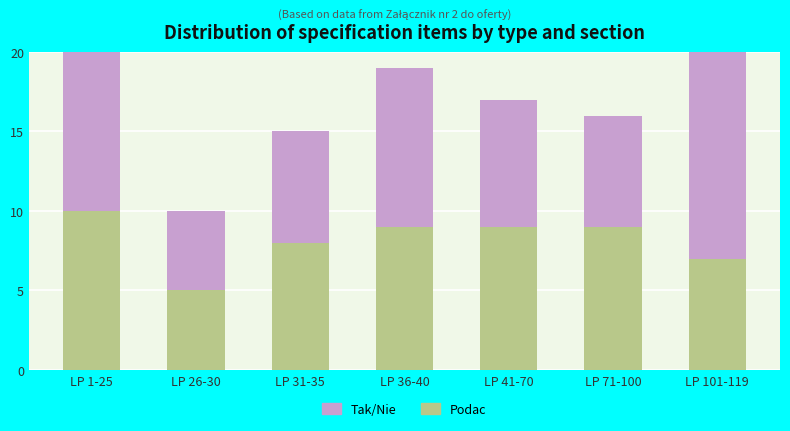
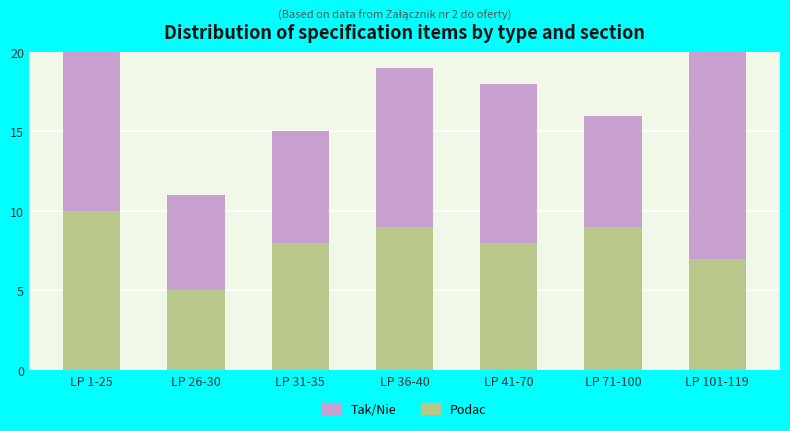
  {
    "Podac": {
      "LP 1-25": 10,
      "LP 26-30": 5,
      "LP 31-35": 8,
      "LP 36-40": 9,
-     "LP 41-70": 9,
+     "LP 41-70": 8,
      "LP 71-100": 9,
      "LP 101-119": 7
    },
    "Tak/Nie": {
-     "LP 26-30": 5,
+     "LP 26-30": 6,
      "LP 31-35": 7,
      "LP 36-40": 10,
-     "LP 41-70": 8,
+     "LP 41-70": 10,
      "LP 71-100": 7
    }
  }
